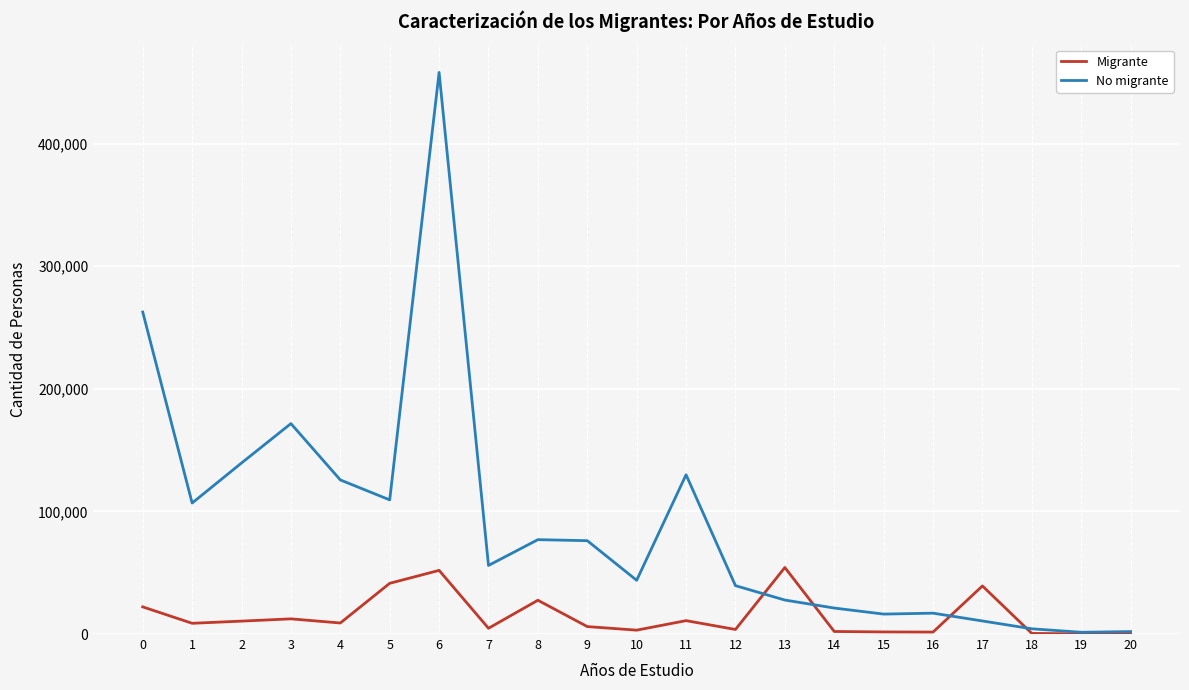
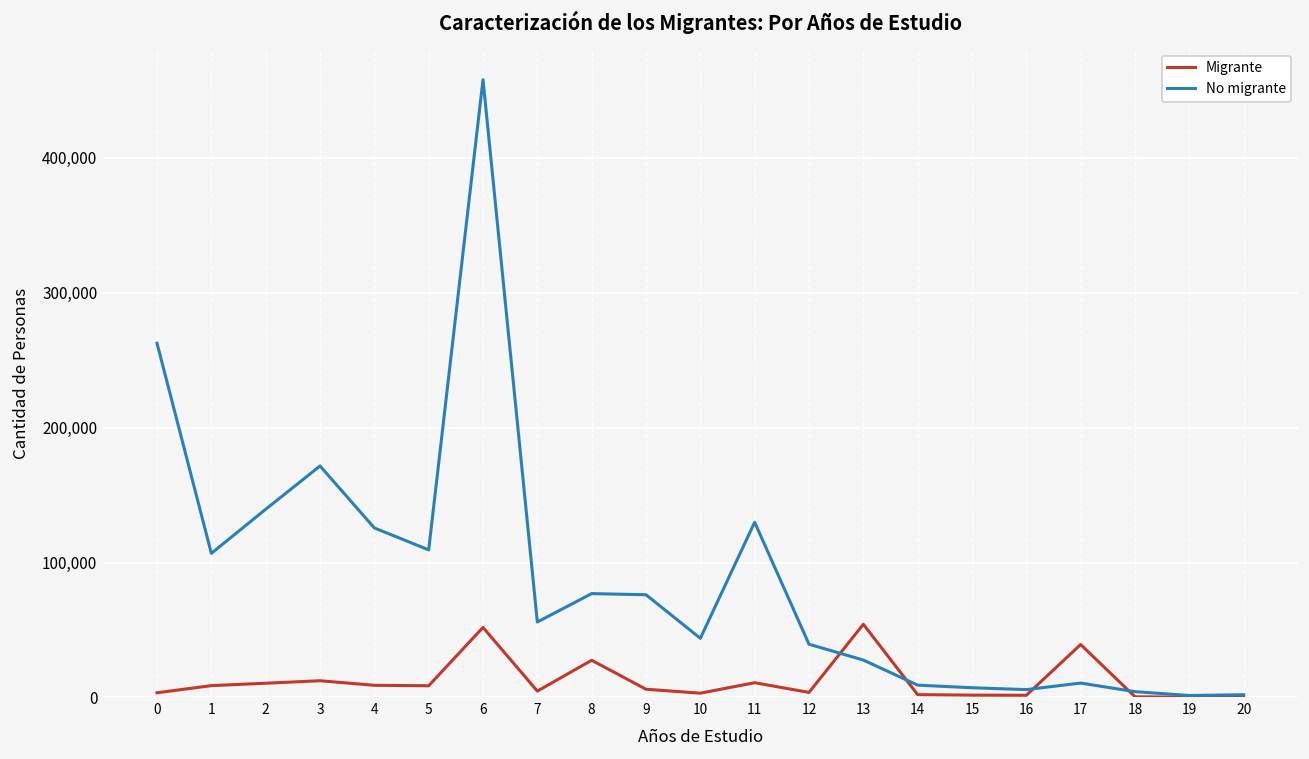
  {
    "Migrante": {
-     "0": "22,000",
+     "0": "3,000",
      "1": "9,000",
      "2": "11,000",
      "3": "12,000",
      "4": "9,000",
-     "5": "41,000",
+     "5": "9,000",
      "6": "52,000",
      "7": "5,000",
      "8": "28,000",
      "9": "6,000",
      "10": "3,000",
      "11": "11,000",
      "12": "4,000",
      "13": "54,000",
      "14": "2,000",
      "15": "2,000",
      "16": "2,000",
      "17": "39,000",
      "18": "0"
    },
    "No migrante": {
      "0": "263,000",
      "1": "107,000",
      "2": "139,000",
      "3": "172,000",
      "4": "126,000",
      "5": "109,000",
      "6": "458,000",
      "7": "56,000",
      "8": "77,000",
      "9": "76,000",
      "10": "44,000",
      "11": "130,000",
      "12": "39,000",
      "13": "28,000",
-     "14": "21,000",
-     "15": "16,000",
-     "16": "17,000",
+     "14": "9,000",
+     "15": "7,000",
+     "16": "6,000",
      "17": "11,000",
      "18": "4,000"
    }
  }
